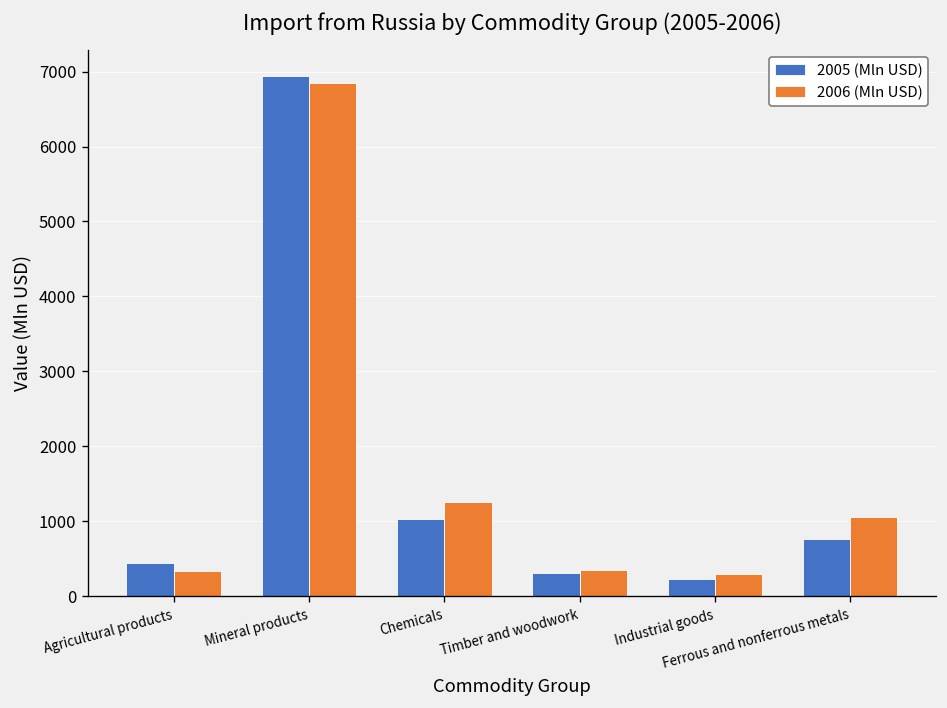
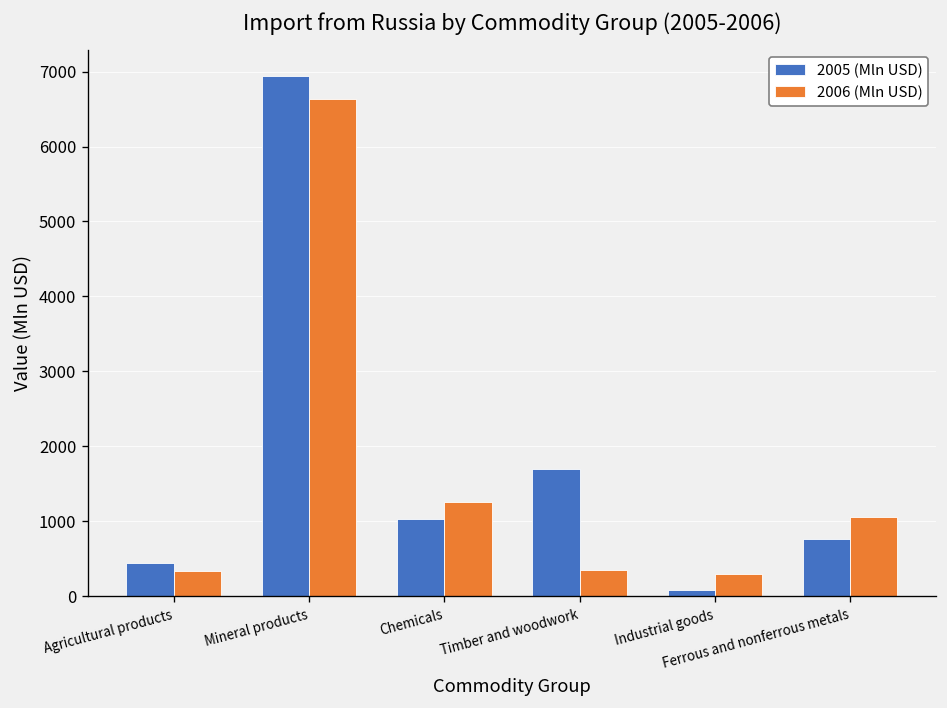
  {
    "2005 (Mln USD)": {
      "Agricultural products": 400,
      "Mineral products": 6900,
      "Chemicals": 1000,
-     "Timber and woodwork": 300,
-     "Industrial goods": 200,
+     "Timber and woodwork": 1700,
+     "Industrial goods": 100,
      "Ferrous and nonferrous metals": 800
    },
    "2006 (Mln USD)": {
      "Agricultural products": 300,
-     "Mineral products": 6800,
+     "Mineral products": 6600,
      "Chemicals": 1300,
      "Timber and woodwork": 300,
      "Industrial goods": 300,
      "Ferrous and nonferrous metals": 1100
    }
  }
